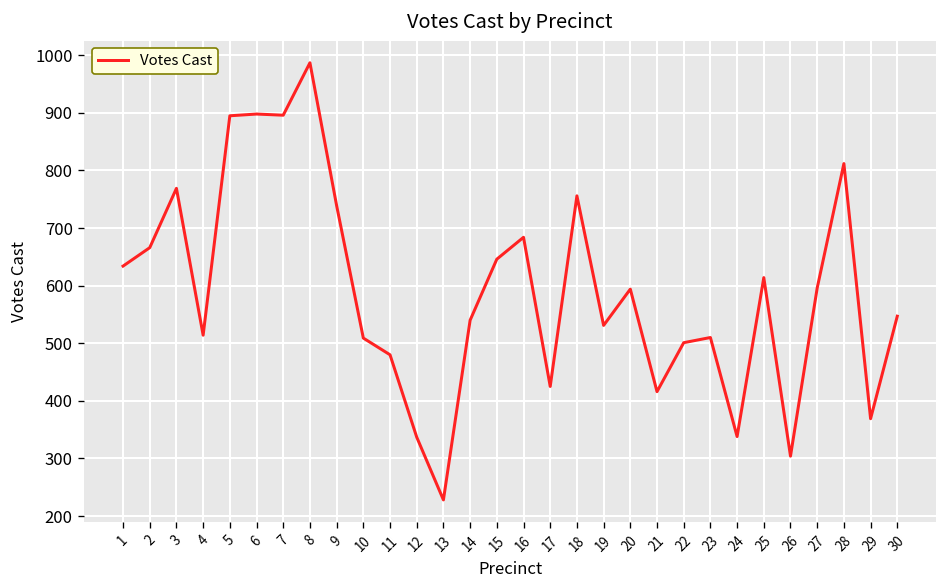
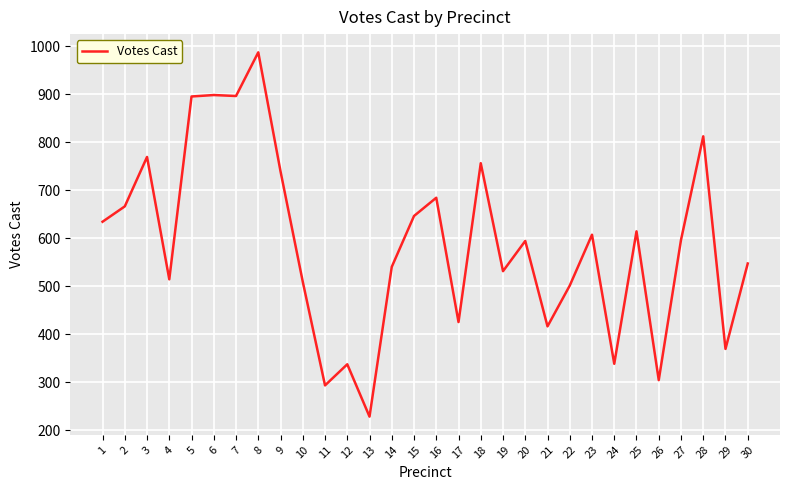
  {
    "1": 630,
    "2": 670,
    "3": 770,
    "4": 510,
    "5": 900,
    "6": 900,
    "7": 900,
    "8": 990,
    "9": 740,
    "10": 510,
-   "11": 480,
+   "11": 290,
    "12": 340,
    "13": 230,
    "14": 540,
    "15": 650,
    "16": 680,
    "17": 430,
    "18": 760,
    "19": 530,
    "20": 590,
    "21": 420,
    "22": 500,
-   "23": 510,
+   "23": 610,
    "24": 340,
    "25": 610,
    "26": 300,
    "27": 600,
    "28": 810,
    "29": 370,
    "30": 550
  }
